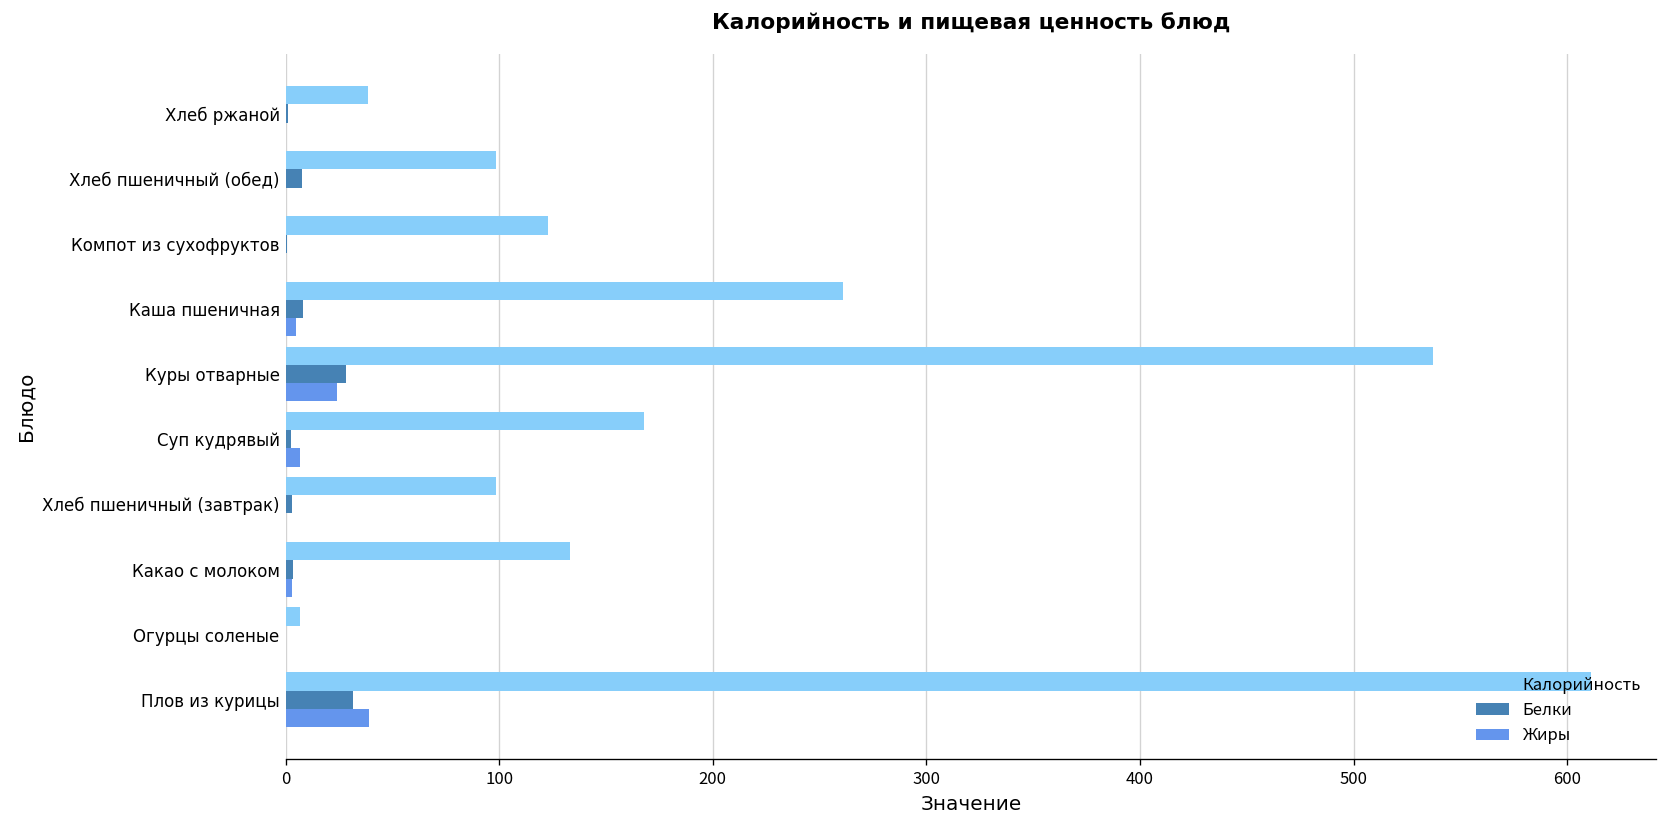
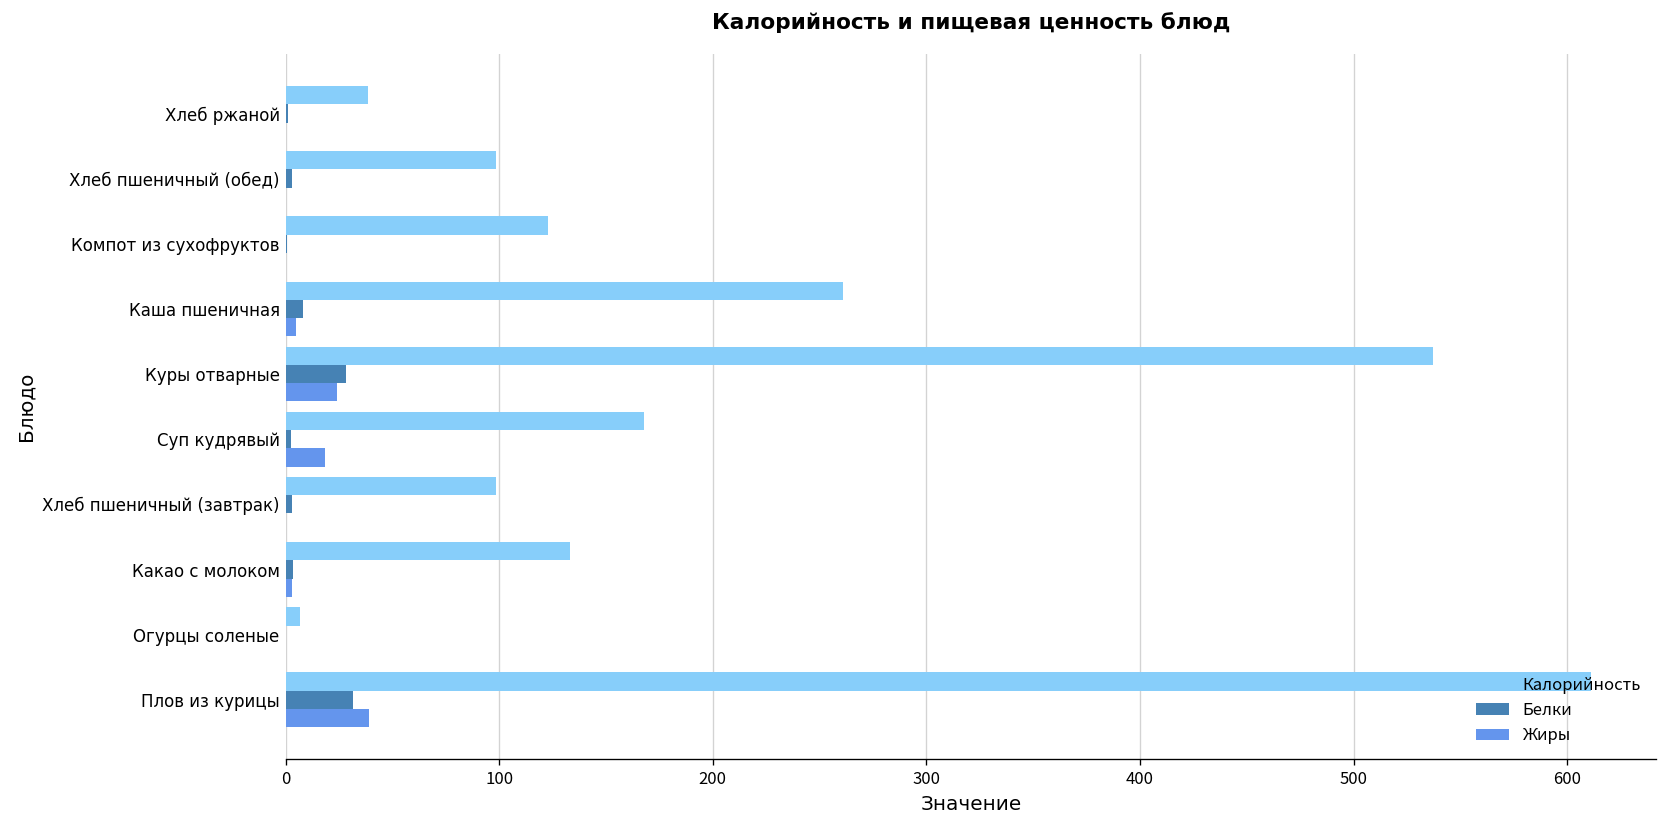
  {
    "Калорийность": {
      "Хлеб ржаной": 39,
      "Хлеб пшеничный (обед)": 98,
      "Компот из сухофруктов": 123,
      "Каша пшеничная": 261,
      "Куры отварные": 537,
      "Суп кудрявый": 168,
      "Хлеб пшеничный (завтрак)": 98,
      "Какао с молоком": 133,
      "Огурцы соленые": 7,
      "Плов из курицы": 611
    },
    "Белки": {
-     "Хлеб пшеничный (обед)": 8,
+     "Хлеб пшеничный (обед)": 3,
      "Каша пшеничная": 8,
      "Куры отварные": 28,
      "Суп кудрявый": 3,
      "Хлеб пшеничный (завтрак)": 3,
      "Какао с молоком": 3,
      "Плов из курицы": 32
    },
    "Жиры": {
      "Каша пшеничная": 5,
      "Куры отварные": 24,
-     "Суп кудрявый": 7,
+     "Суп кудрявый": 19,
      "Какао с молоком": 3,
      "Плов из курицы": 39
    }
  }
